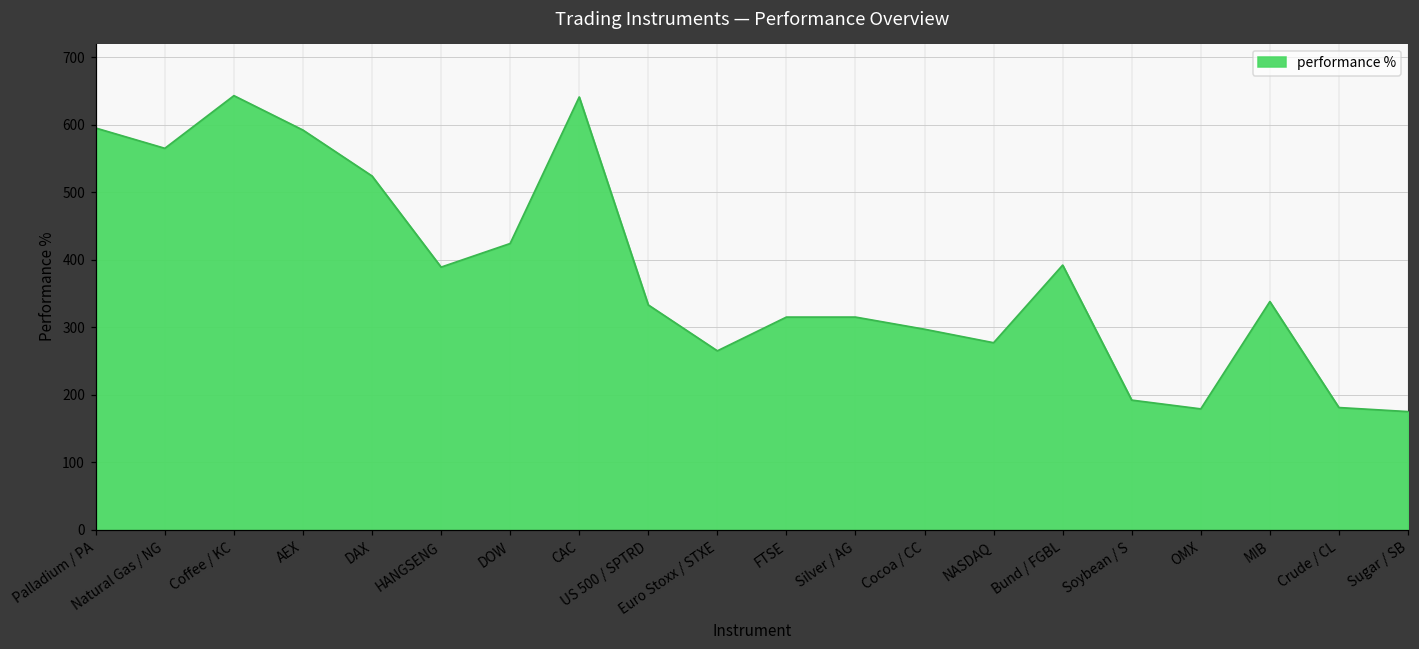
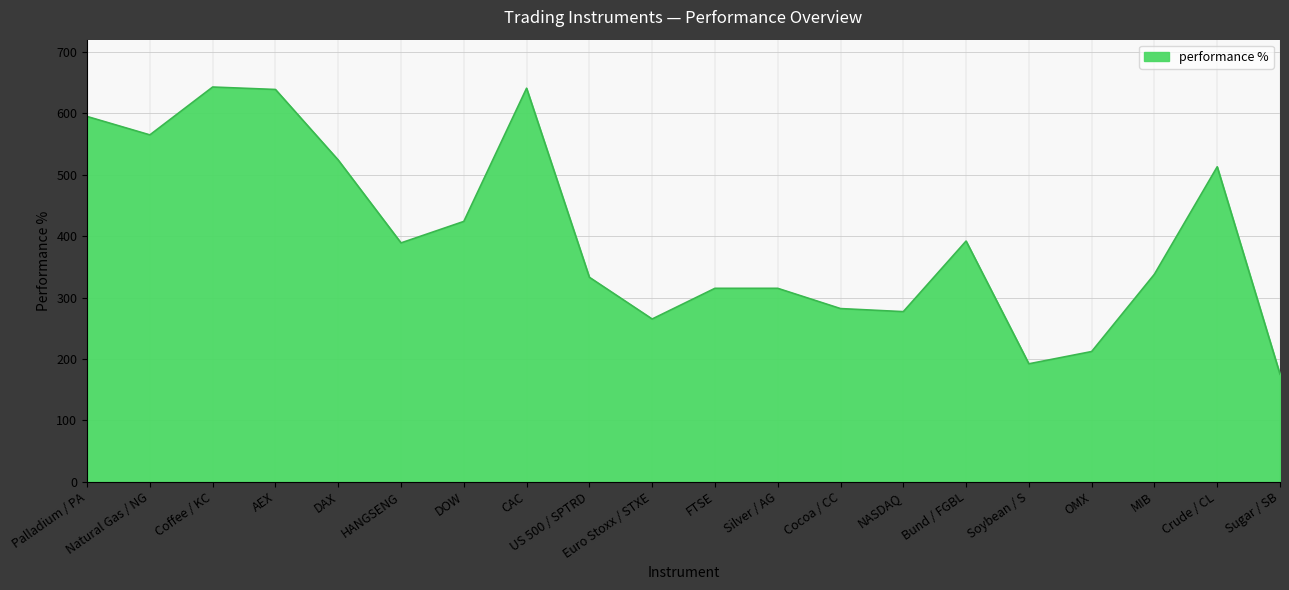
  {
    "Palladium / PA": 600,
    "Natural Gas / NG": 570,
    "Coffee / KC": 640,
-   "AEX": 590,
+   "AEX": 640,
    "DAX": 520,
    "HANGSENG": 390,
    "DOW": 420,
    "CAC": 640,
    "US 500 / SPTRD": 330,
    "Euro Stoxx / STXE": 270,
    "FTSE": 320,
    "Silver / AG": 320,
-   "Cocoa / CC": 300,
+   "Cocoa / CC": 280,
    "NASDAQ": 280,
    "Bund / FGBL": 390,
    "Soybean / S": 190,
-   "OMX": 180,
+   "OMX": 210,
    "MIB": 340,
-   "Crude / CL": 180,
+   "Crude / CL": 510,
    "Sugar / SB": 180
  }
